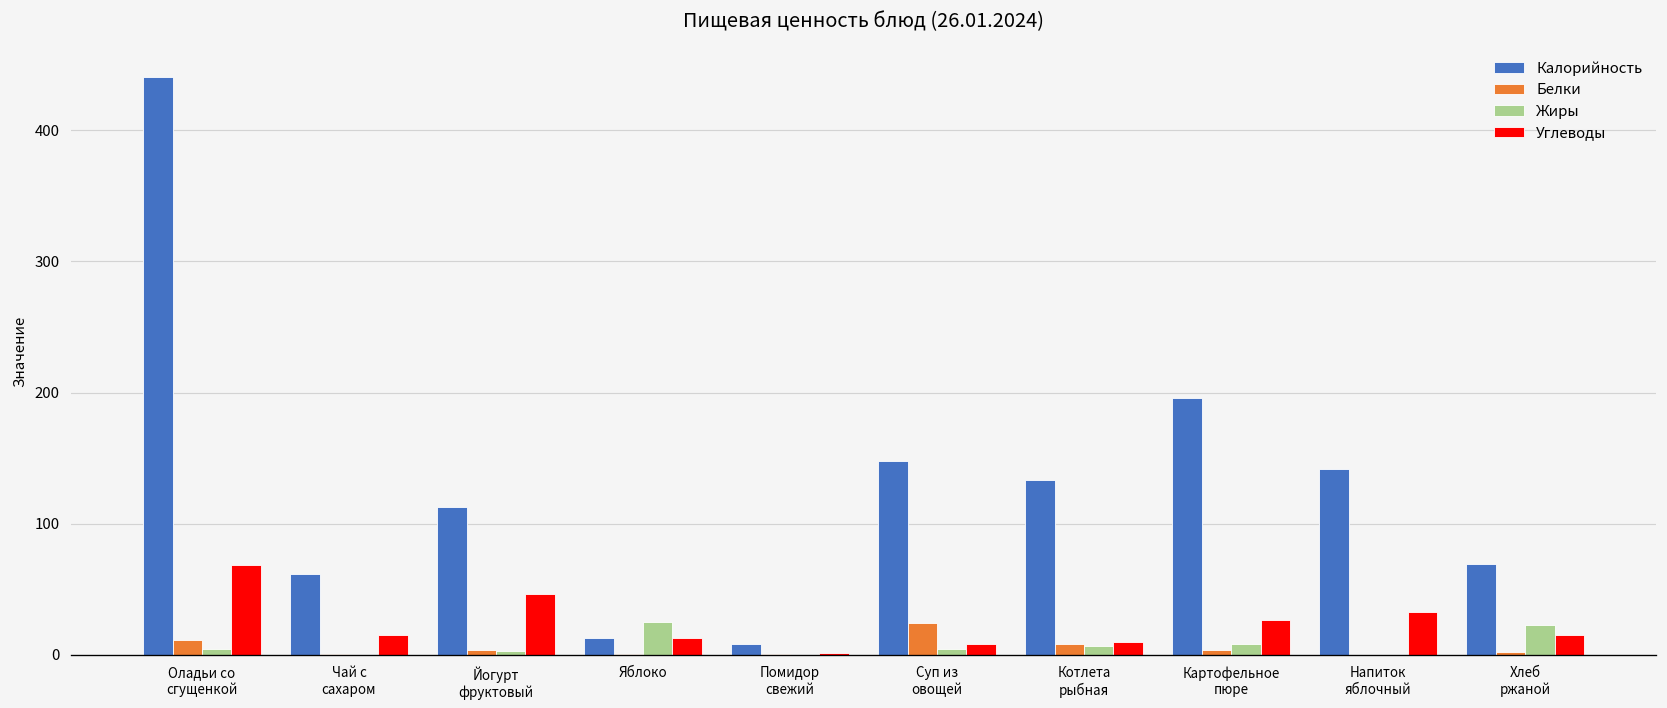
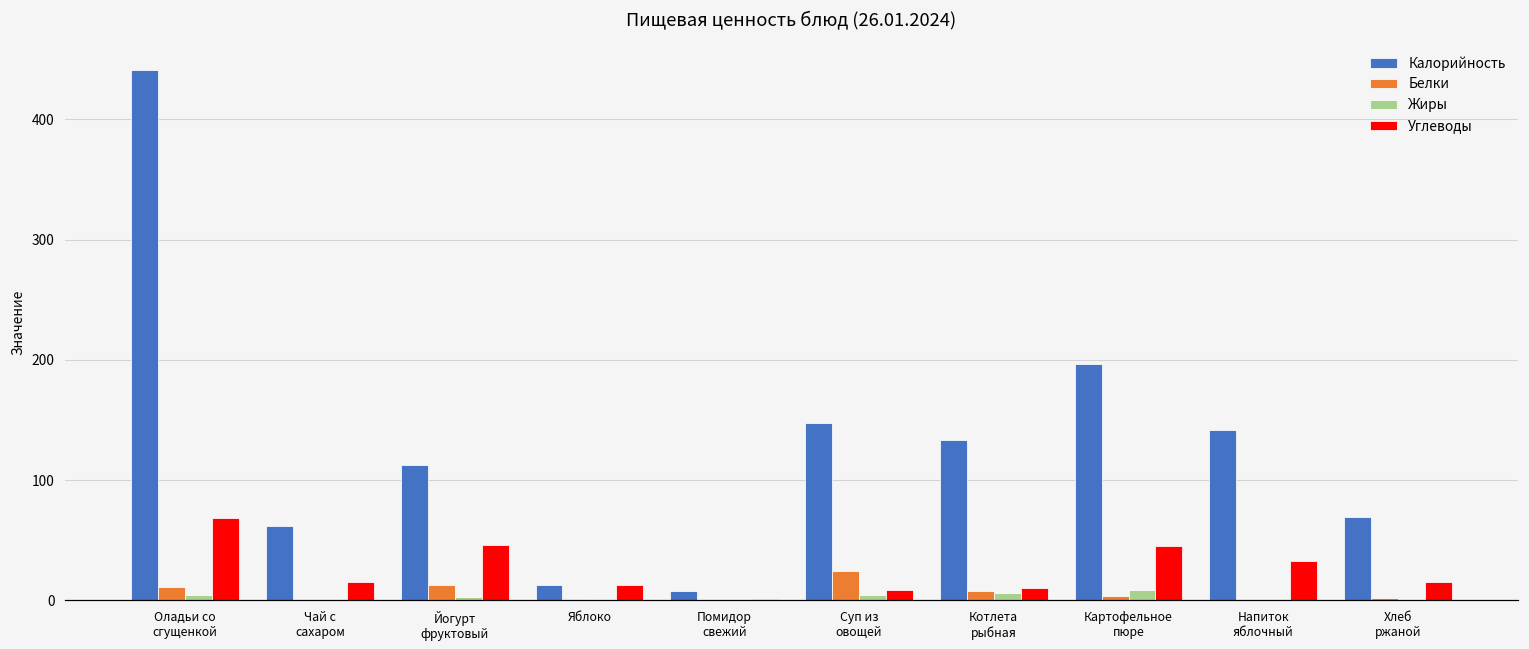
  {
    "Калорийность": {
      "Оладьи со сгущенкой": 441,
      "Чай с сахаром": 62,
      "Йогурт фруктовый": 113,
      "Яблоко": 13,
      "Помидор свежий": 8,
      "Суп из овощей": 148,
      "Котлета рыбная": 133,
      "Картофельное пюре": 196,
      "Напиток яблочный": 142,
      "Хлеб ржаной": 69
    },
    "Белки": {
      "Оладьи со сгущенкой": 11,
-     "Йогурт фруктовый": 4,
+     "Йогурт фруктовый": 13,
      "Суп из овощей": 24,
      "Котлета рыбная": 8,
      "Картофельное пюре": 4
    },
    "Жиры": {
      "Оладьи со сгущенкой": 5,
      "Йогурт фруктовый": 3,
-     "Яблоко": 25,
+     "Яблоко": 1,
      "Суп из овощей": 5,
      "Котлета рыбная": 6,
      "Картофельное пюре": 8,
-     "Хлеб ржаной": 23
+     "Хлеб ржаной": 0
    },
    "Углеводы": {
      "Оладьи со сгущенкой": 69,
      "Чай с сахаром": 15,
      "Йогурт фруктовый": 46,
      "Яблоко": 13,
      "Суп из овощей": 9,
      "Котлета рыбная": 10,
-     "Картофельное пюре": 26,
+     "Картофельное пюре": 45,
      "Напиток яблочный": 33,
      "Хлеб ржаной": 15
    }
  }
